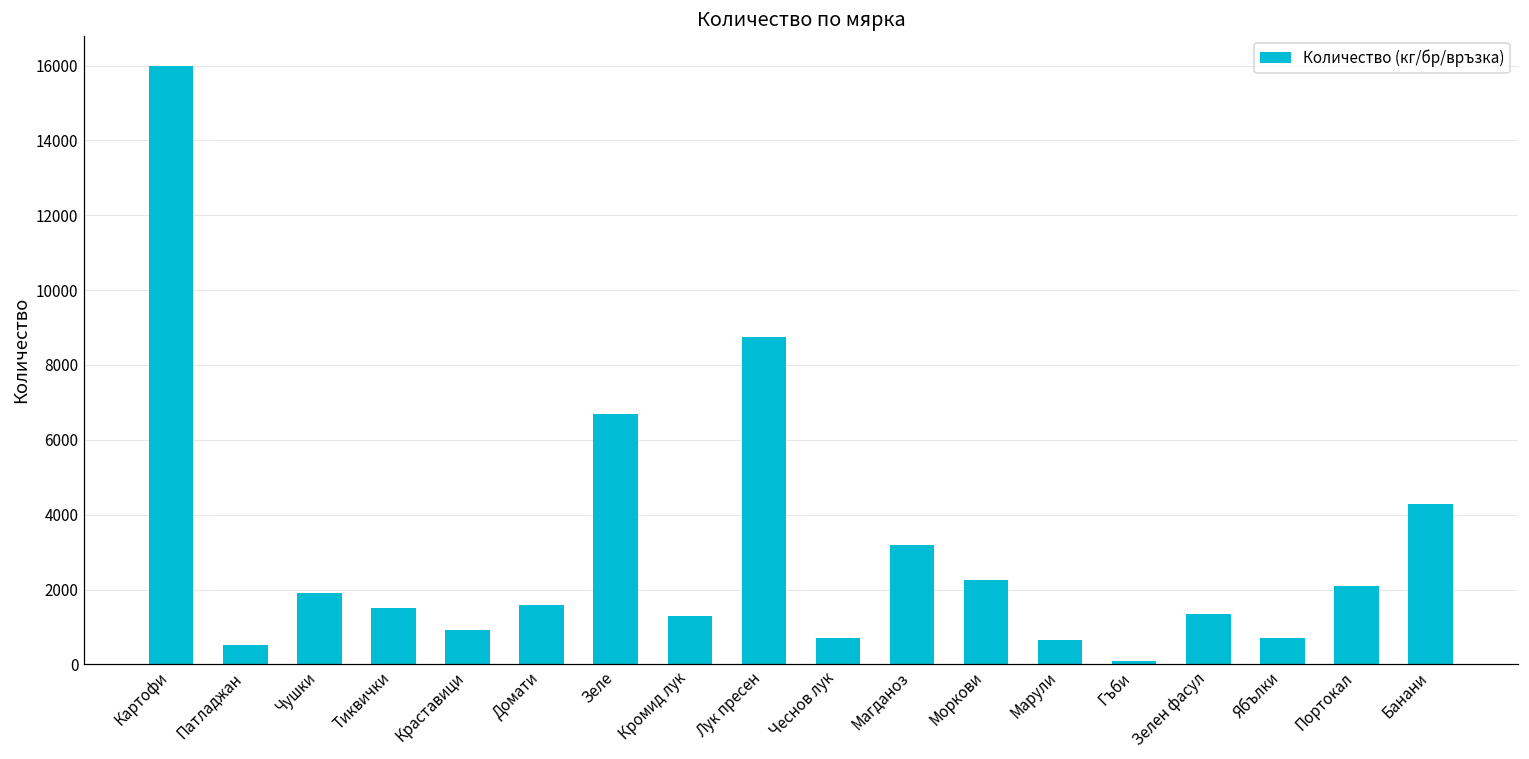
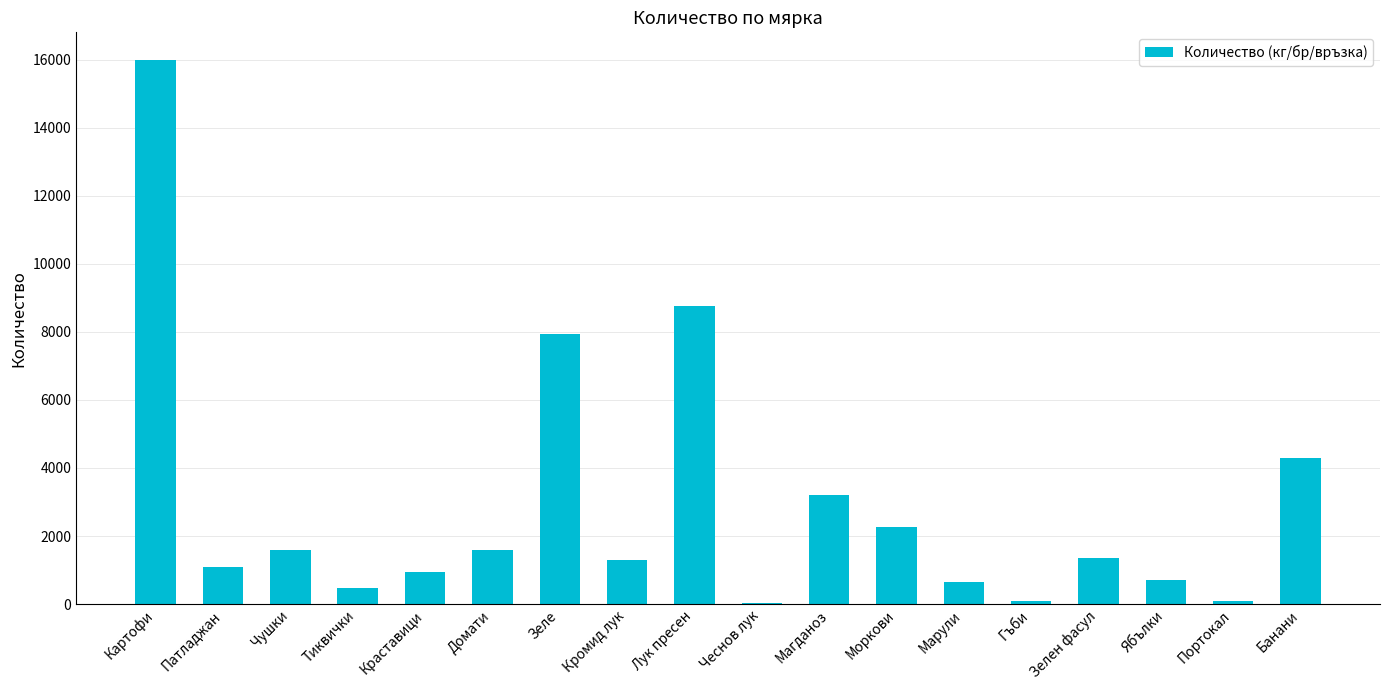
  {
    "Картофи": 16000,
-   "Патладжан": 500,
-   "Чушки": 1900,
-   "Тиквички": 1500,
+   "Патладжан": 1100,
+   "Чушки": 1600,
+   "Тиквички": 500,
    "Краставици": 900,
    "Домати": 1600,
-   "Зеле": 6700,
+   "Зеле": 7900,
    "Кромид лук": 1300,
    "Лук пресен": 8800,
-   "Чеснов лук": 700,
+   "Чеснов лук": 0,
    "Магданоз": 3200,
    "Моркови": 2300,
    "Марули": 700,
    "Гъби": 100,
    "Зелен фасул": 1300,
    "Ябълки": 700,
-   "Портокал": 2100,
+   "Портокал": 100,
    "Банани": 4300
  }
